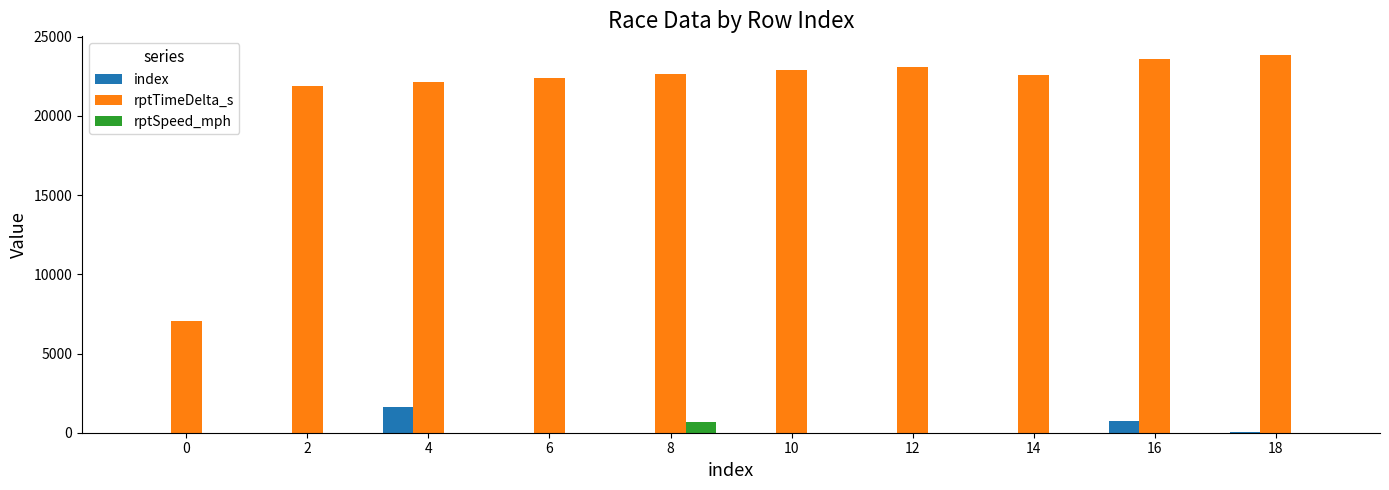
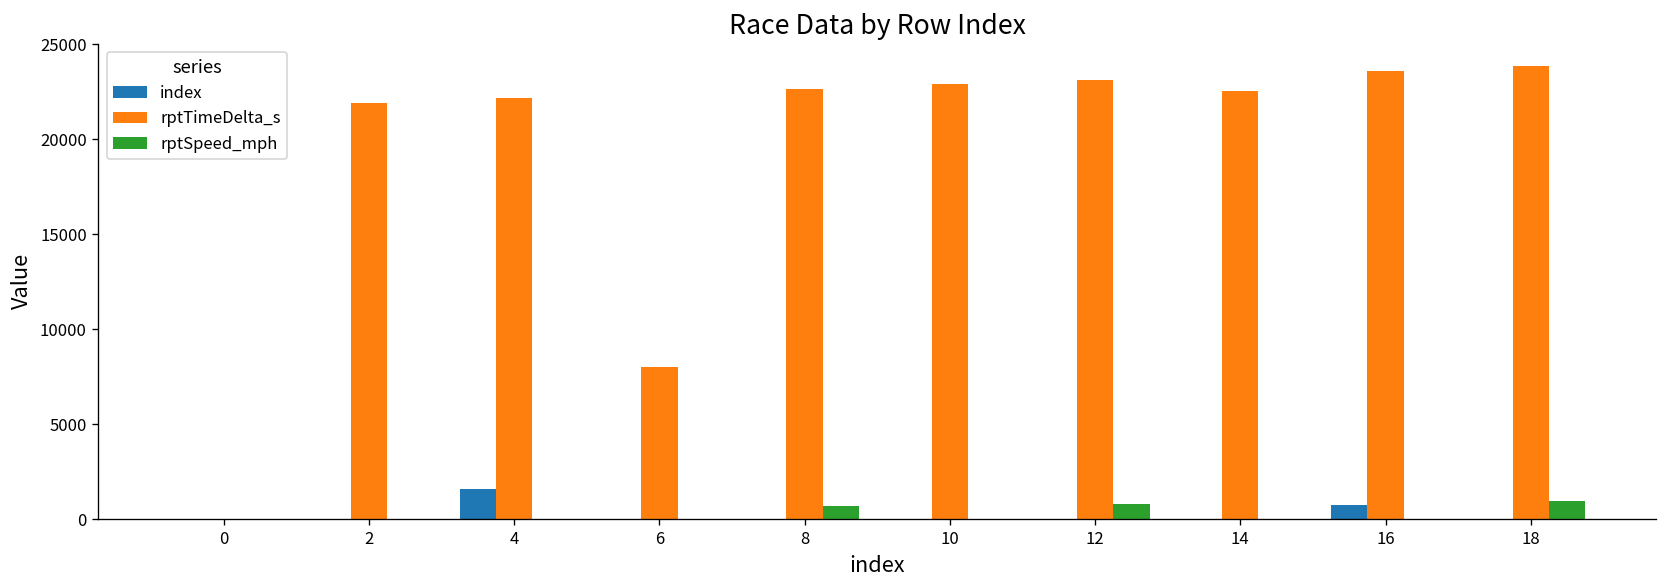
  {
    "index": {
      "0": 0,
      "4": 1600,
      "16": 700
    },
    "rptTimeDelta_s": {
-     "0": 7100,
+     "0": 0,
      "2": 21900,
      "4": 22200,
-     "6": 22400,
+     "6": 8000,
      "8": 22600,
      "10": 22900,
      "12": 23100,
      "14": 22600,
      "16": 23600,
      "18": 23800
    },
    "rptSpeed_mph": {
      "0": 0,
      "8": 700,
-     "12": 0,
-     "18": 0
+     "12": 800,
+     "18": 1000
    }
  }
